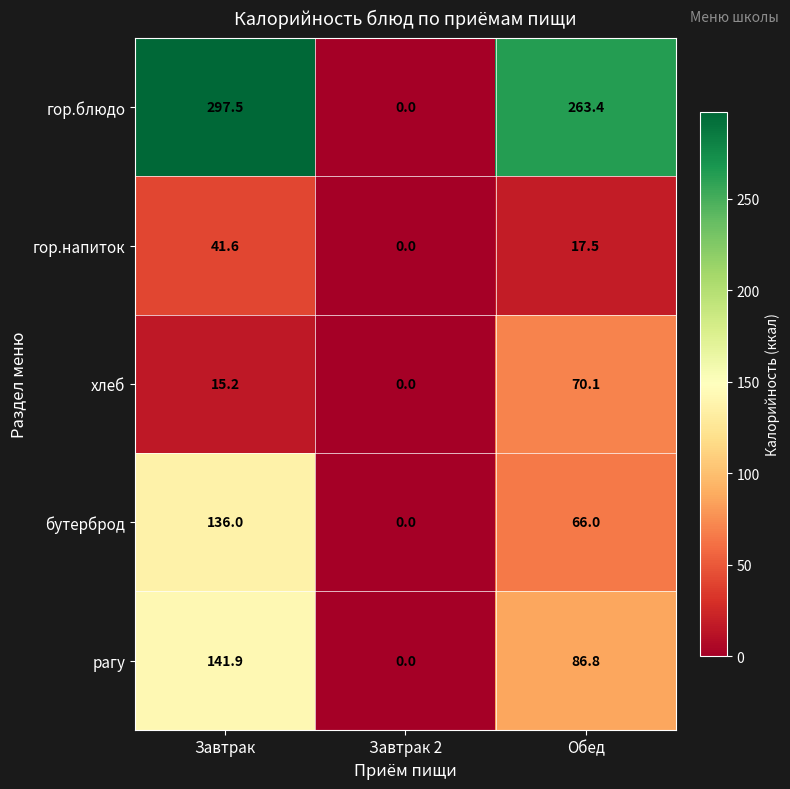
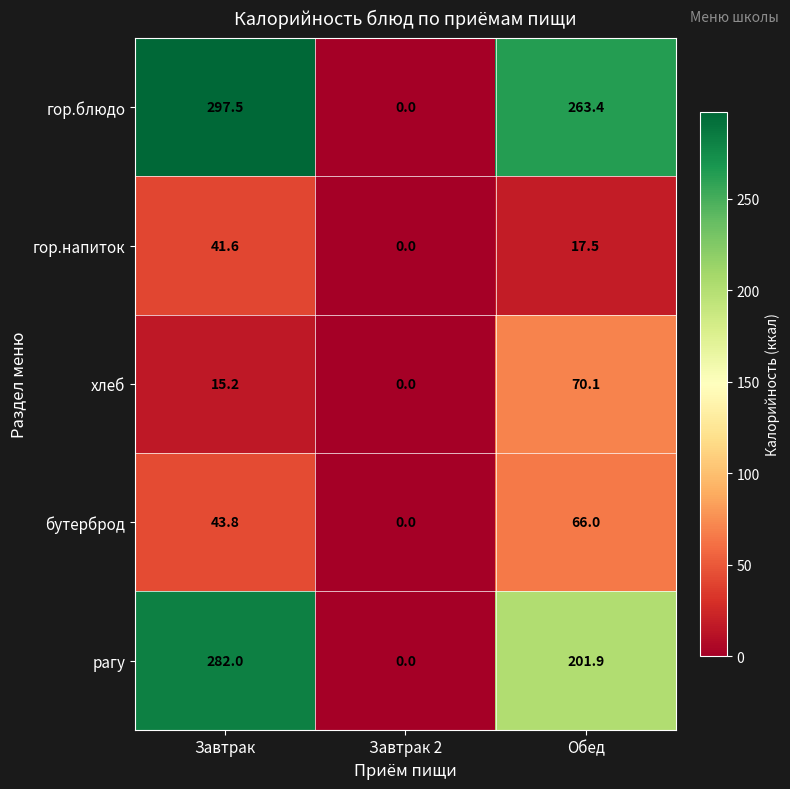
  {
    "гор.блюдо": {
      "Завтрак": 297.5,
      "Завтрак 2": 0.0,
      "Обед": 263.4
    },
    "гор.напиток": {
      "Завтрак": 41.6,
      "Завтрак 2": 0.0,
      "Обед": 17.5
    },
    "хлеб": {
      "Завтрак": 15.2,
      "Завтрак 2": 0.0,
      "Обед": 70.1
    },
    "бутерброд": {
-     "Завтрак": 136.0,
+     "Завтрак": 43.8,
      "Завтрак 2": 0.0,
      "Обед": 66.0
    },
    "рагу": {
-     "Завтрак": 141.9,
+     "Завтрак": 282.0,
      "Завтрак 2": 0.0,
-     "Обед": 86.8
+     "Обед": 201.9
    }
  }
